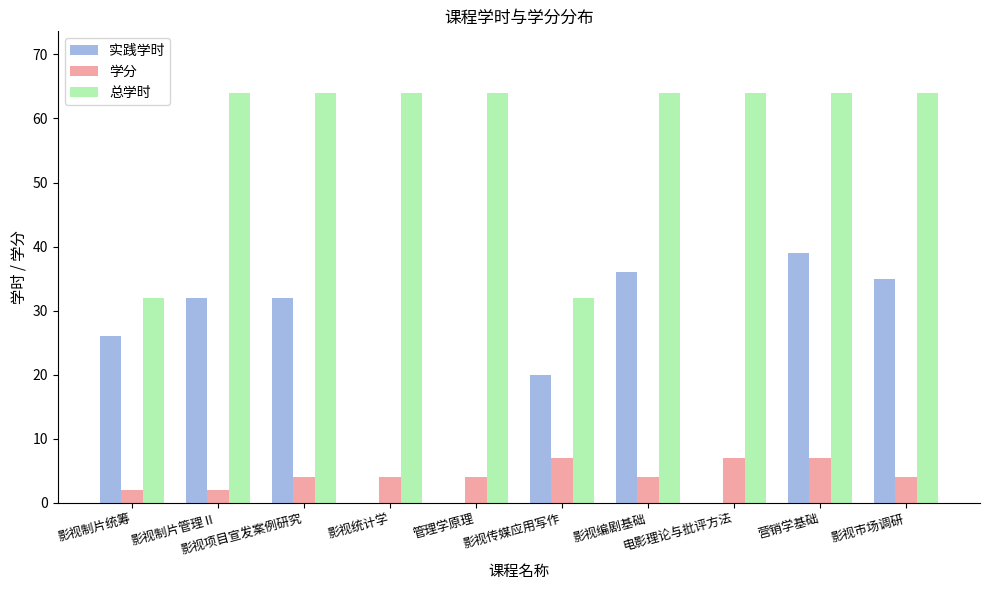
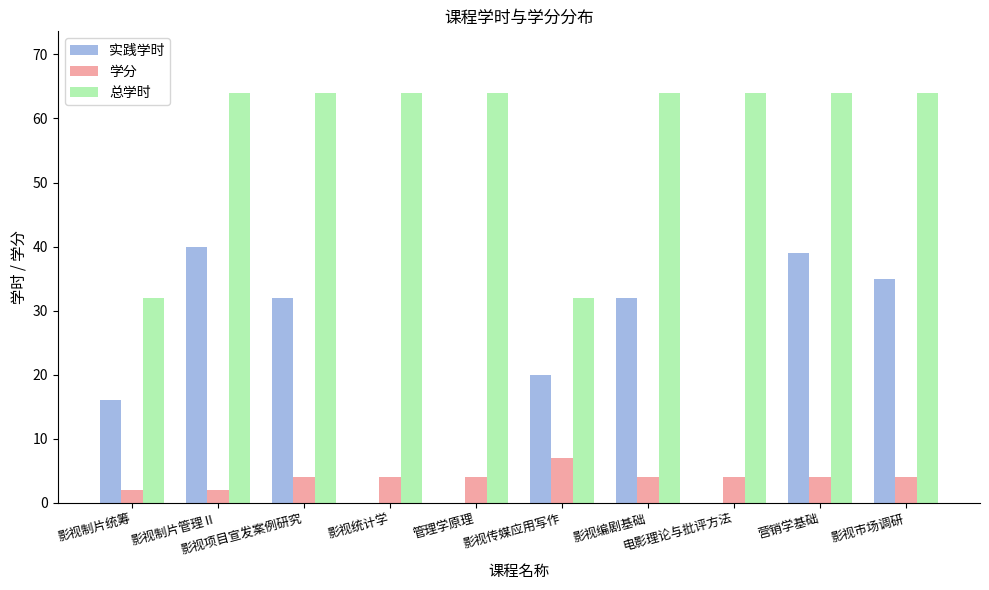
  {
    "实践学时": {
-     "影视制片统筹": 26,
-     "影视制片管理Ⅱ": 32,
+     "影视制片统筹": 16,
+     "影视制片管理Ⅱ": 40,
      "影视项目宣发案例研究": 32,
      "影视统计学": 0,
      "管理学原理": 0,
      "影视传媒应用写作": 20,
-     "影视编剧基础": 36,
+     "影视编剧基础": 32,
      "电影理论与批评方法": 0,
      "营销学基础": 39,
      "影视市场调研": 35
    },
    "学分": {
      "影视制片统筹": 2,
      "影视制片管理Ⅱ": 2,
      "影视项目宣发案例研究": 4,
      "影视统计学": 4,
      "管理学原理": 4,
      "影视传媒应用写作": 7,
      "影视编剧基础": 4,
-     "电影理论与批评方法": 7,
-     "营销学基础": 7,
+     "电影理论与批评方法": 4,
+     "营销学基础": 4,
      "影视市场调研": 4
    },
    "总学时": {
      "影视制片统筹": 32,
      "影视制片管理Ⅱ": 64,
      "影视项目宣发案例研究": 64,
      "影视统计学": 64,
      "管理学原理": 64,
      "影视传媒应用写作": 32,
      "影视编剧基础": 64,
      "电影理论与批评方法": 64,
      "营销学基础": 64,
      "影视市场调研": 64
    }
  }
